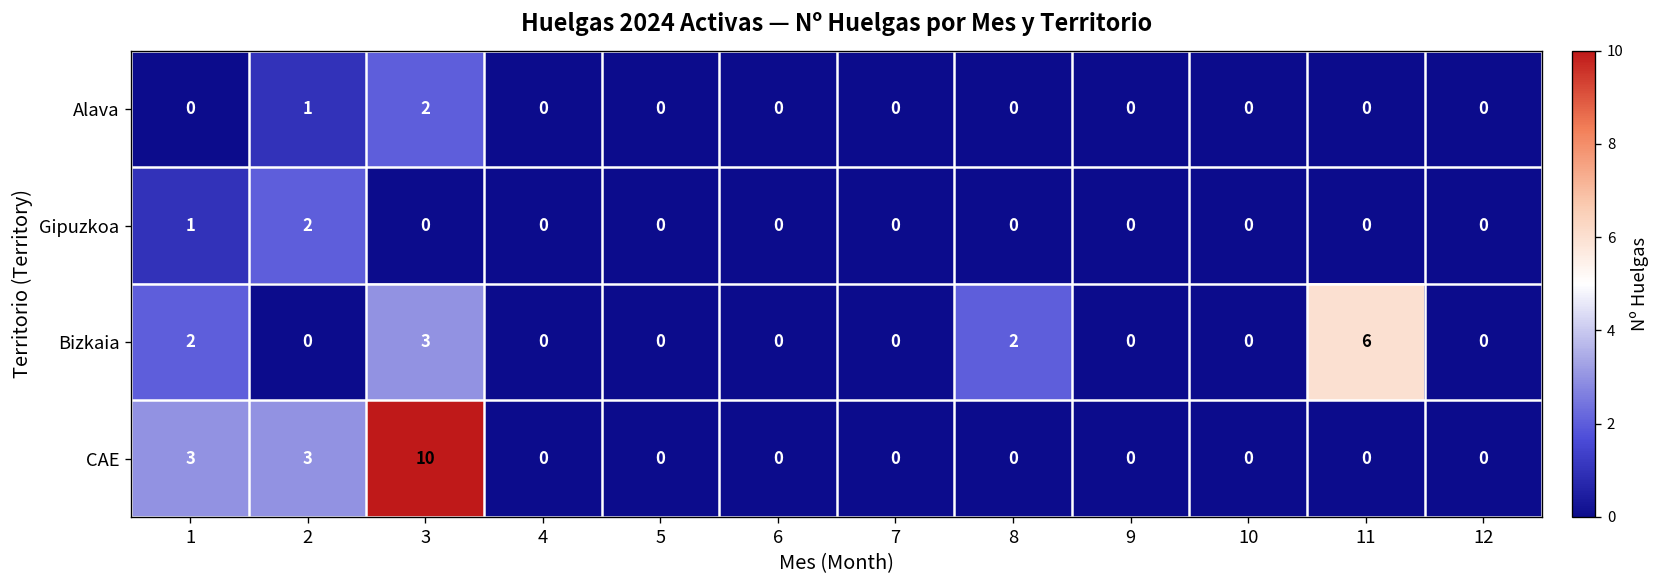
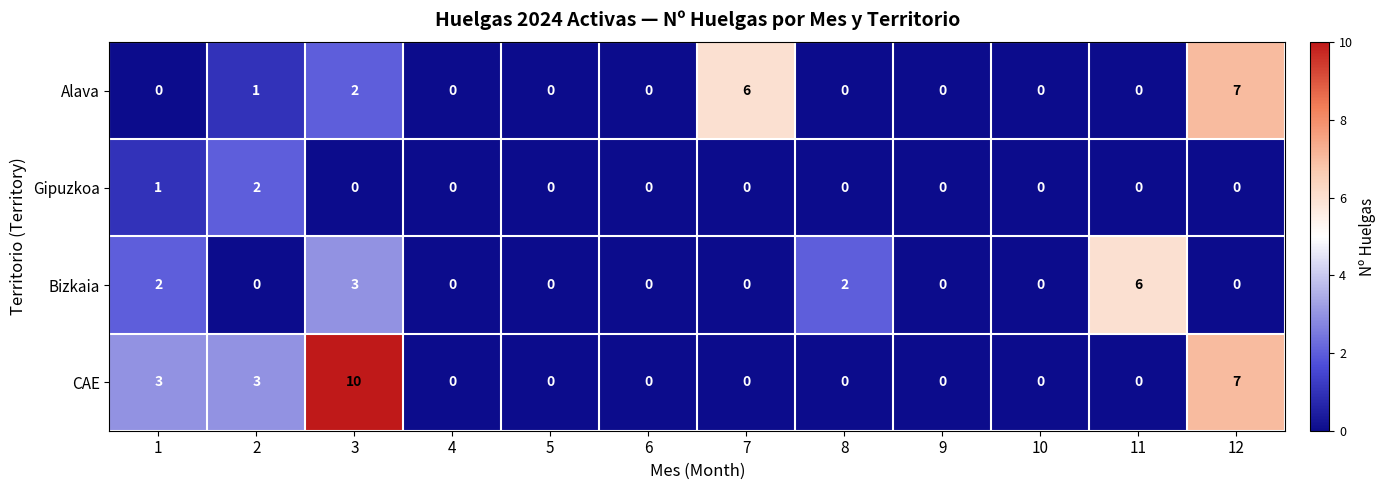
  {
    "Alava": {
      "1": 0,
      "2": 1,
      "3": 2,
      "4": 0,
      "5": 0,
      "6": 0,
-     "7": 0,
+     "7": 6,
      "8": 0,
      "9": 0,
      "10": 0,
      "11": 0,
-     "12": 0
+     "12": 7
    },
    "Gipuzkoa": {
      "1": 1,
      "2": 2,
      "3": 0,
      "4": 0,
      "5": 0,
      "6": 0,
      "7": 0,
      "8": 0,
      "9": 0,
      "10": 0,
      "11": 0,
      "12": 0
    },
    "Bizkaia": {
      "1": 2,
      "2": 0,
      "3": 3,
      "4": 0,
      "5": 0,
      "6": 0,
      "7": 0,
      "8": 2,
      "9": 0,
      "10": 0,
      "11": 6,
      "12": 0
    },
    "CAE": {
      "1": 3,
      "2": 3,
      "3": 10,
      "4": 0,
      "5": 0,
      "6": 0,
      "7": 0,
      "8": 0,
      "9": 0,
      "10": 0,
      "11": 0,
-     "12": 0
+     "12": 7
    }
  }
